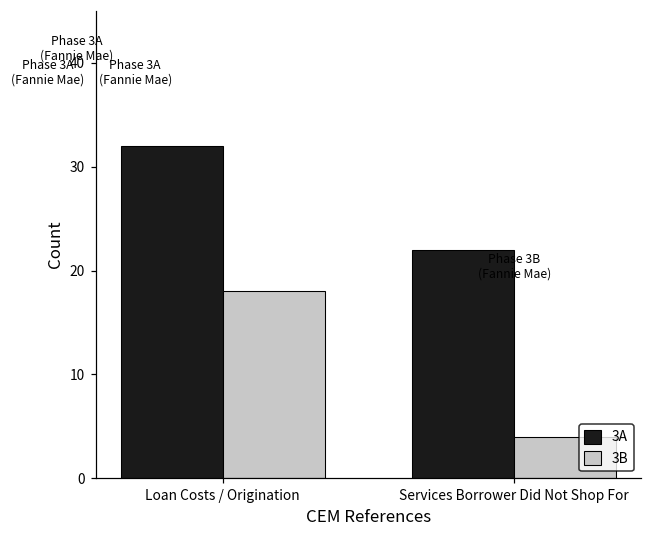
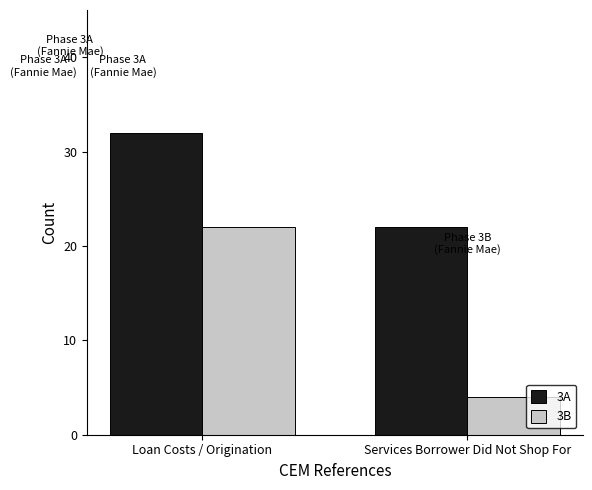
  {
    "3A": {
      "Loan Costs / Origination": 32
    },
    "3B": {
-     "Loan Costs / Origination": 18,
+     "Loan Costs / Origination": 22,
      "Services Borrower Did Not Shop For": 4
    }
  }
